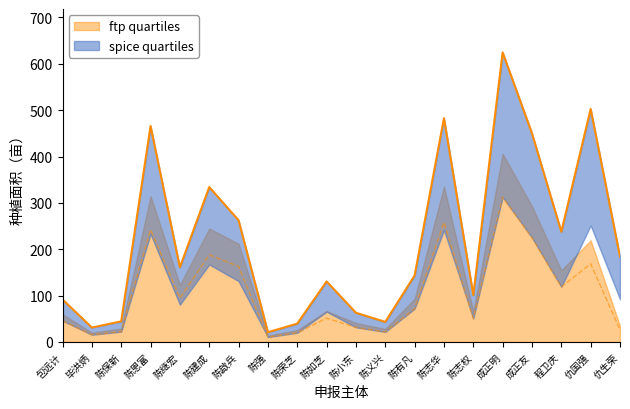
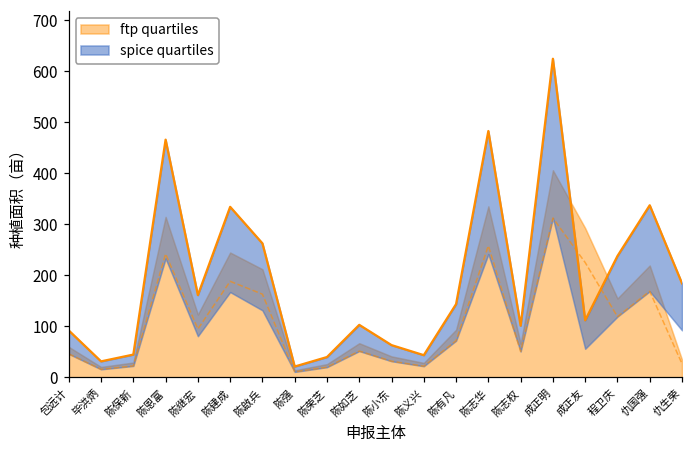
  {
    "spice quartiles": {
      "包远计": 90,
      "毕洪炳": 30,
      "陈保新": 40,
      "陈恩富": 470,
      "陈继宏": 160,
      "陈建成": 330,
      "陈啟兵": 260,
      "陈强": 20,
      "陈荣芝": 40,
-     "陈如芝": 130,
+     "陈如芝": 100,
      "陈小东": 60,
      "陈义兴": 40,
      "陈有凡": 140,
      "陈志华": 480,
      "陈志权": 100,
      "成正明": 620,
-     "成正友": 450,
+     "成正友": 110,
      "程卫庆": 240,
-     "仇国强": 500,
+     "仇国强": 340,
      "仇生荣": 180
    }
  }
